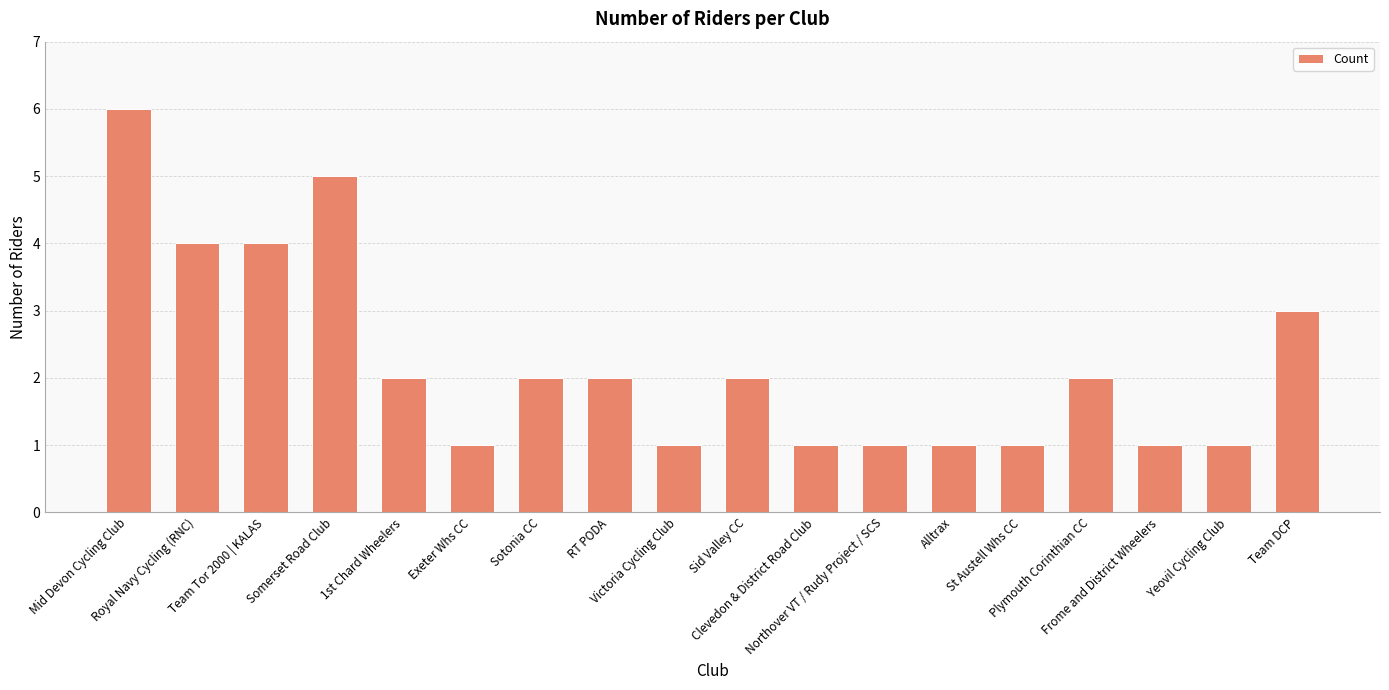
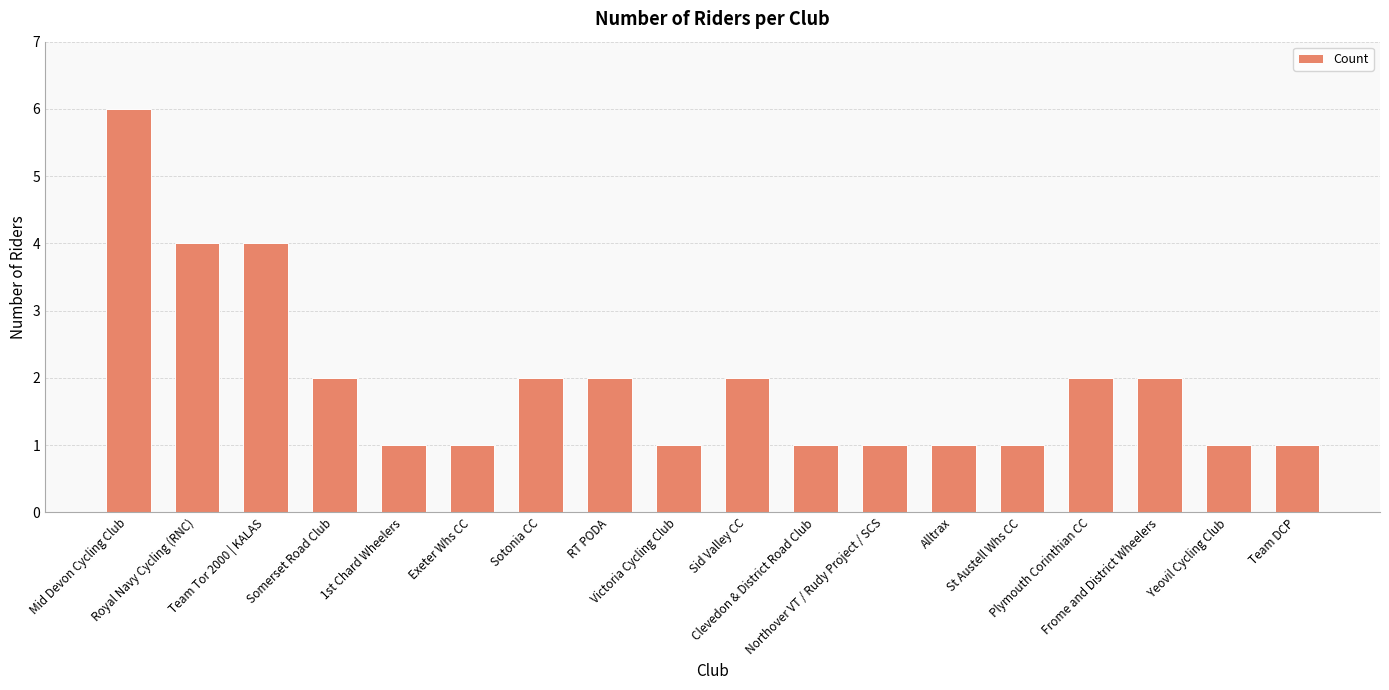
  {
    "Mid Devon Cycling Club": 6,
    "Royal Navy Cycling (RNC)": 4,
    "Team Tor 2000 | KALAS": 4,
-   "Somerset Road Club": 5,
-   "1st Chard Wheelers": 2,
+   "Somerset Road Club": 2,
+   "1st Chard Wheelers": 1,
    "Exeter Whs CC": 1,
    "Sotonia CC": 2,
    "RT PODA": 2,
    "Victoria Cycling Club": 1,
    "Sid Valley CC": 2,
    "Clevedon & District Road Club": 1,
    "Northover VT / Rudy Project / SCS": 1,
    "Alltrax": 1,
    "St Austell Whs CC": 1,
    "Plymouth Corinthian CC": 2,
-   "Frome and District Wheelers": 1,
+   "Frome and District Wheelers": 2,
    "Yeovil Cycling Club": 1,
-   "Team DCP": 3
+   "Team DCP": 1
  }
